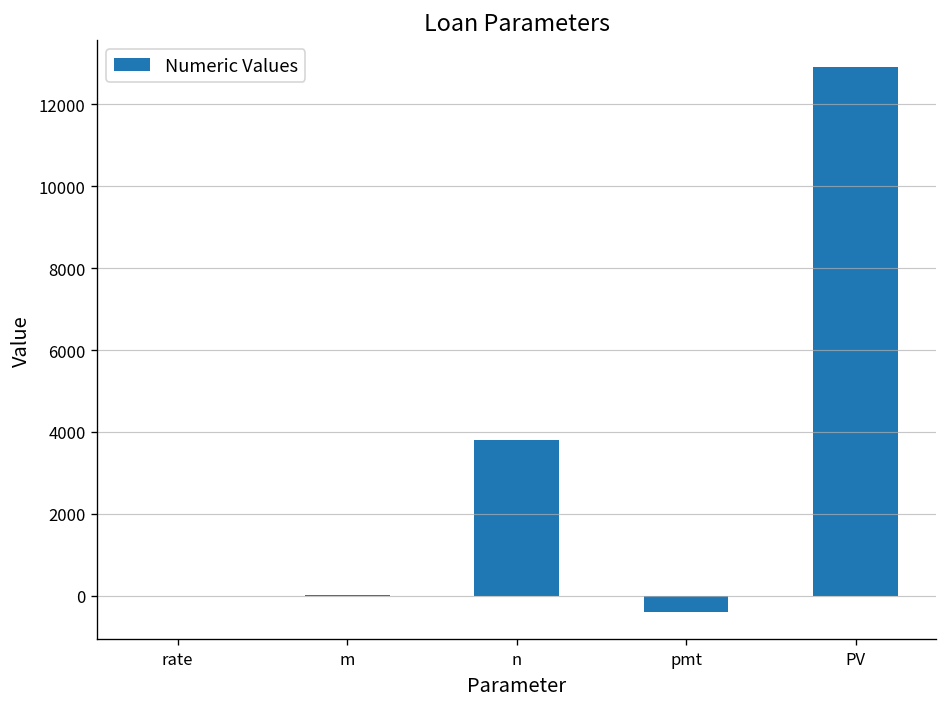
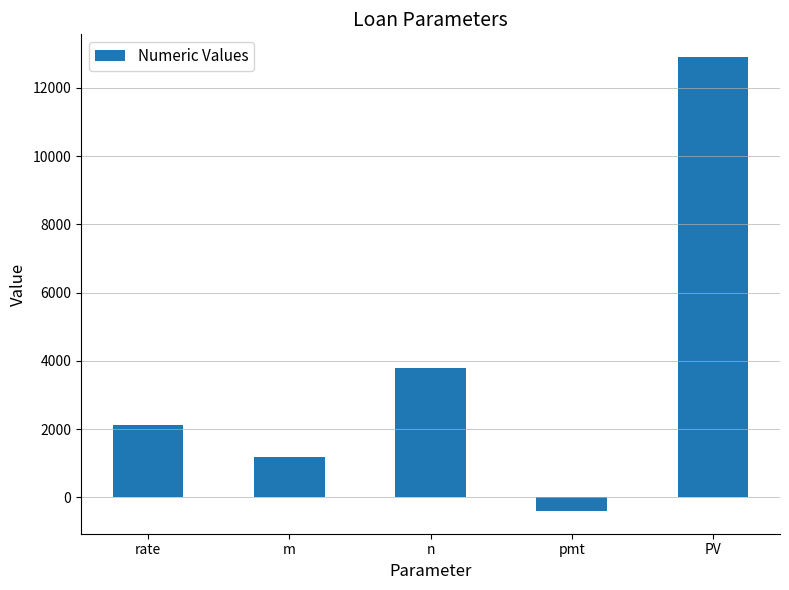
  {
-   "rate": 0,
-   "m": 0,
+   "rate": 2100,
+   "m": 1200,
    "n": 3800,
    "pmt": -400,
    "PV": 12900
  }
